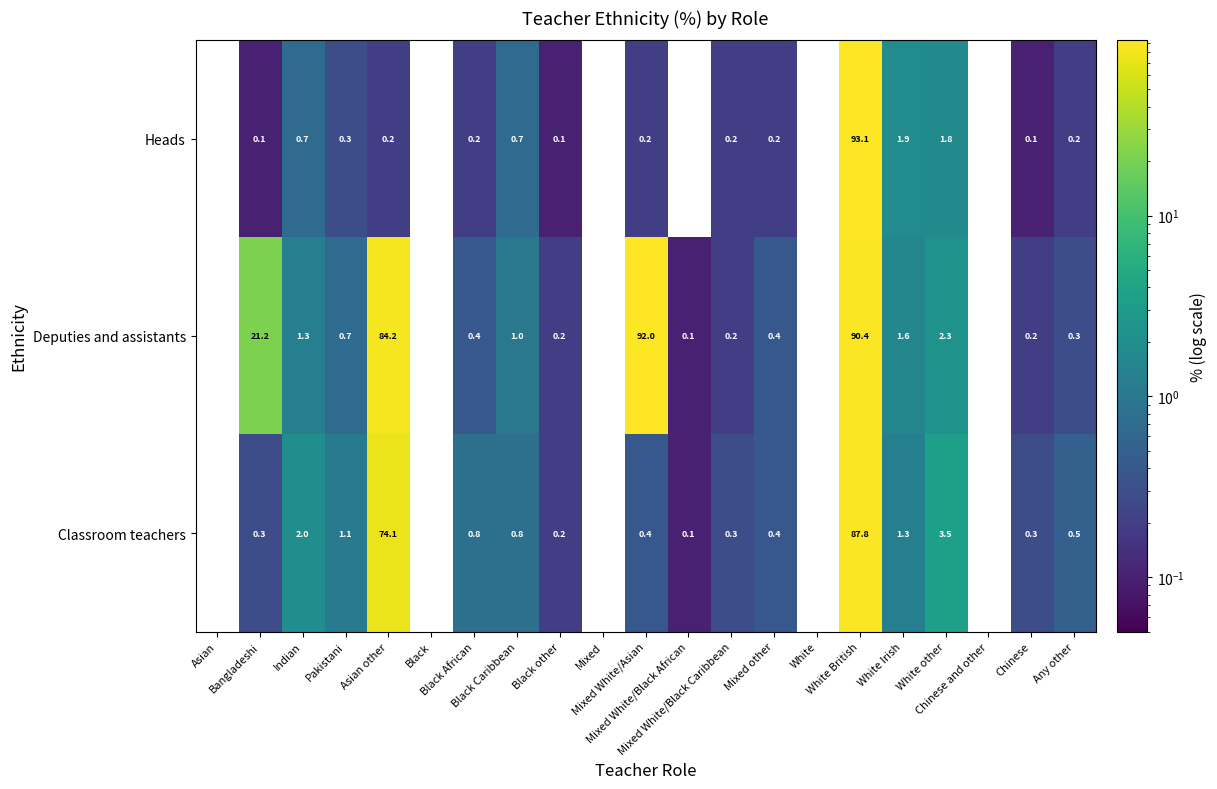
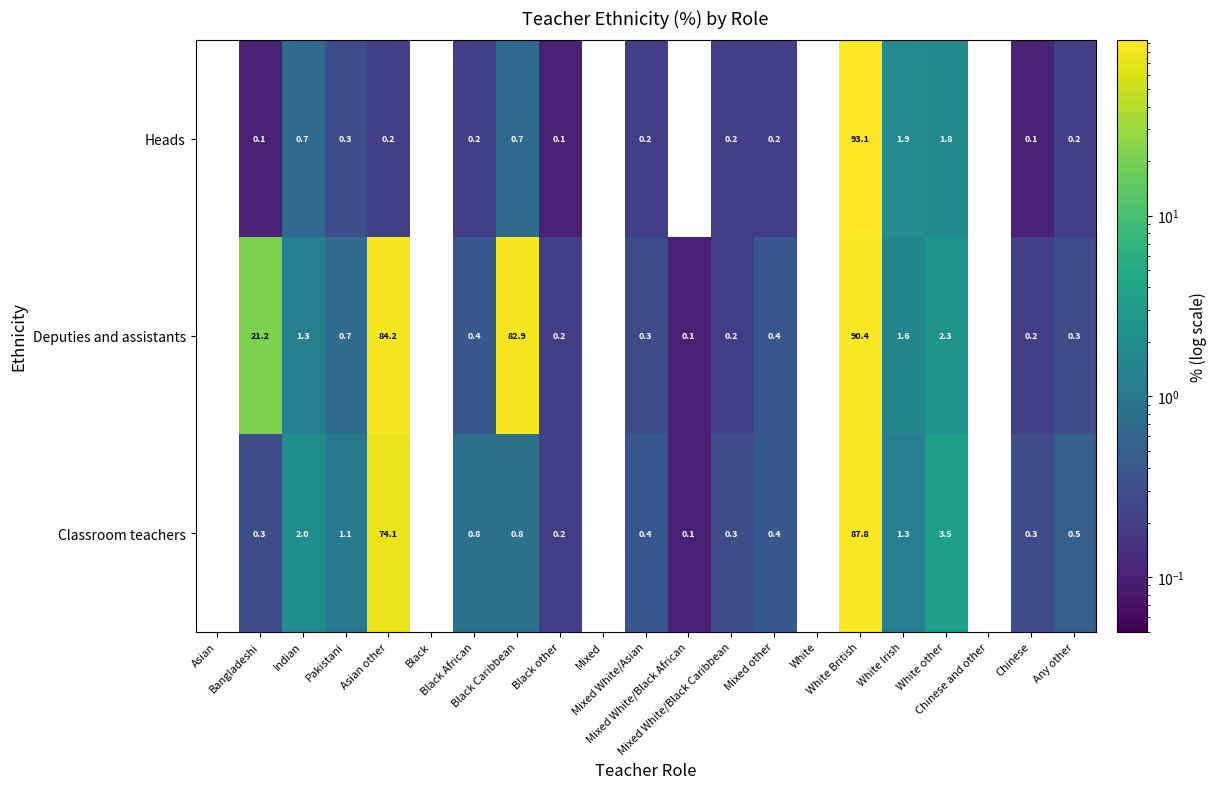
  {
    "Heads": {
      "Bangladeshi": 0.1,
      "Indian": 0.7,
      "Pakistani": 0.3,
      "Asian other": 0.2,
      "Black African": 0.2,
      "Black Caribbean": 0.7,
      "Black other": 0.1,
      "Mixed White/Asian": 0.2,
      "Mixed White/Black Caribbean": 0.2,
      "Mixed other": 0.2,
      "White British": 93.1,
      "White Irish": 1.9,
      "White other": 1.8,
      "Chinese": 0.1,
      "Any other": 0.2
    },
    "Deputies and assistants": {
      "Bangladeshi": 21.2,
      "Indian": 1.3,
      "Pakistani": 0.7,
      "Asian other": 84.2,
      "Black African": 0.4,
-     "Black Caribbean": 1.0,
+     "Black Caribbean": 82.9,
      "Black other": 0.2,
-     "Mixed White/Asian": 92.0,
+     "Mixed White/Asian": 0.3,
      "Mixed White/Black African": 0.1,
      "Mixed White/Black Caribbean": 0.2,
      "Mixed other": 0.4,
      "White British": 90.4,
      "White Irish": 1.6,
      "White other": 2.3,
      "Chinese": 0.2,
      "Any other": 0.3
    },
    "Classroom teachers": {
      "Bangladeshi": 0.3,
      "Indian": 2.0,
      "Pakistani": 1.1,
      "Asian other": 74.1,
      "Black African": 0.8,
      "Black Caribbean": 0.8,
      "Black other": 0.2,
      "Mixed White/Asian": 0.4,
      "Mixed White/Black African": 0.1,
      "Mixed White/Black Caribbean": 0.3,
      "Mixed other": 0.4,
      "White British": 87.8,
      "White Irish": 1.3,
      "White other": 3.5,
      "Chinese": 0.3,
      "Any other": 0.5
    }
  }
